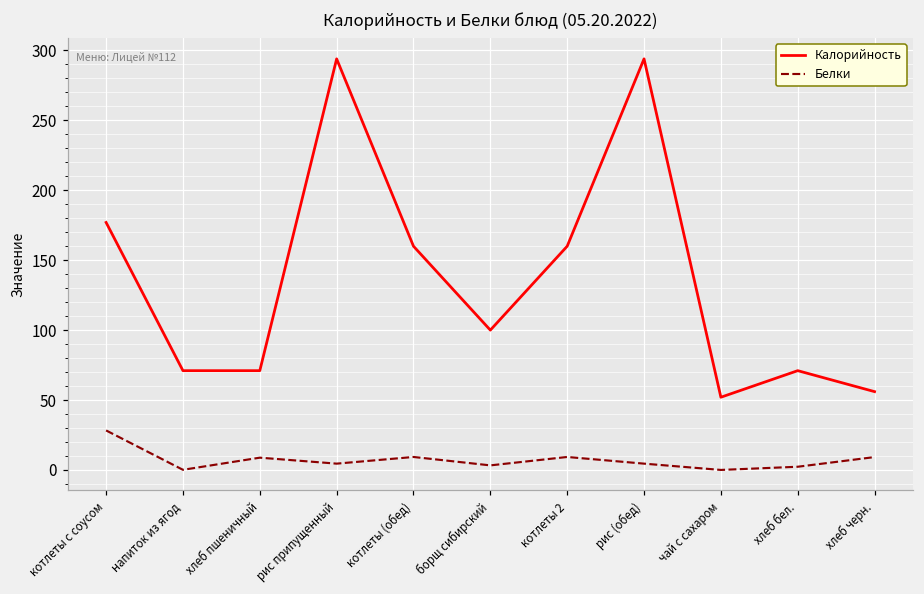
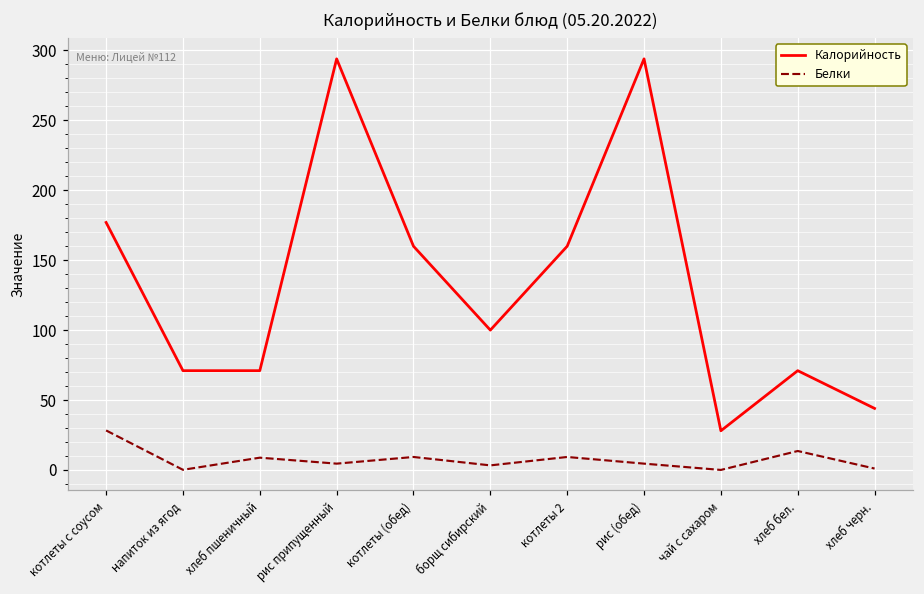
  {
    "Калорийность": {
      "котлеты с соусом": 177,
      "напиток из ягод": 71,
      "хлеб пшеничный": 71,
      "рис припущенный": 294,
      "котлеты (обед)": 160,
      "борщ сибирский": 100,
      "котлеты 2": 160,
      "рис (обед)": 294,
-     "чай с сахаром": 52,
+     "чай с сахаром": 28,
      "хлеб бел.": 71,
-     "хлеб черн.": 56
+     "хлеб черн.": 44
    },
    "Белки": {
      "котлеты с соусом": 28,
      "напиток из ягод": 0,
      "хлеб пшеничный": 9,
      "рис припущенный": 5,
      "котлеты (обед)": 9,
      "борщ сибирский": 3,
      "котлеты 2": 9,
      "рис (обед)": 5,
      "чай с сахаром": 0,
-     "хлеб бел.": 2,
-     "хлеб черн.": 9
+     "хлеб бел.": 14,
+     "хлеб черн.": 1
    }
  }
